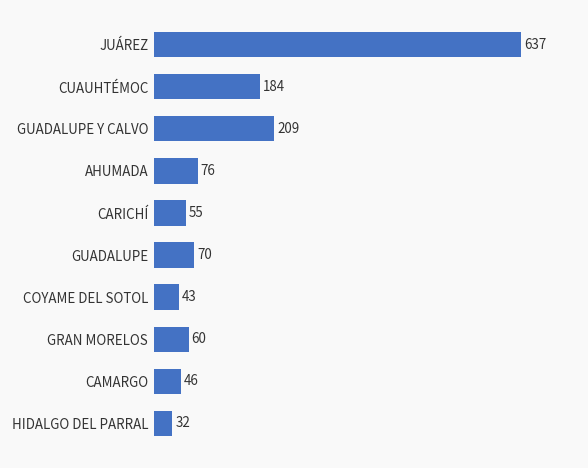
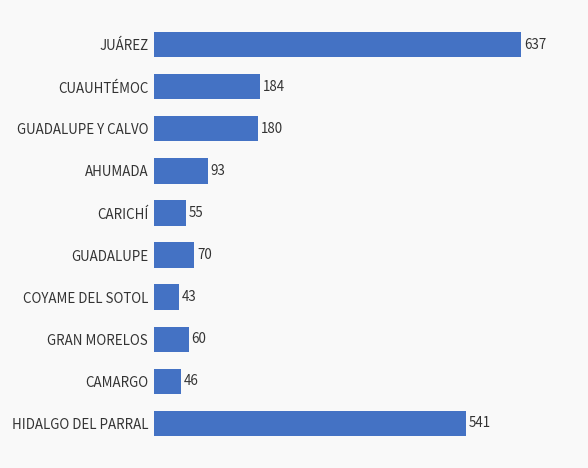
  {
    "JUÁREZ": 637,
    "CUAUHTÉMOC": 184,
-   "GUADALUPE Y CALVO": 209,
-   "AHUMADA": 76,
+   "GUADALUPE Y CALVO": 180,
+   "AHUMADA": 93,
    "CARICHÍ": 55,
    "GUADALUPE": 70,
    "COYAME DEL SOTOL": 43,
    "GRAN MORELOS": 60,
    "CAMARGO": 46,
-   "HIDALGO DEL PARRAL": 32
+   "HIDALGO DEL PARRAL": 541
  }
